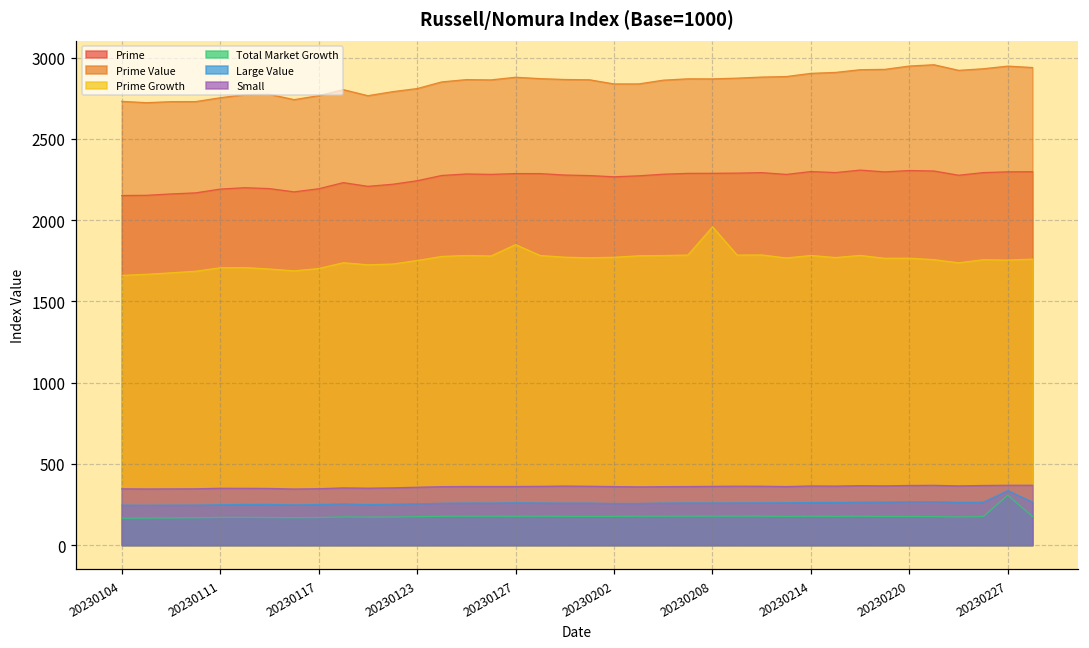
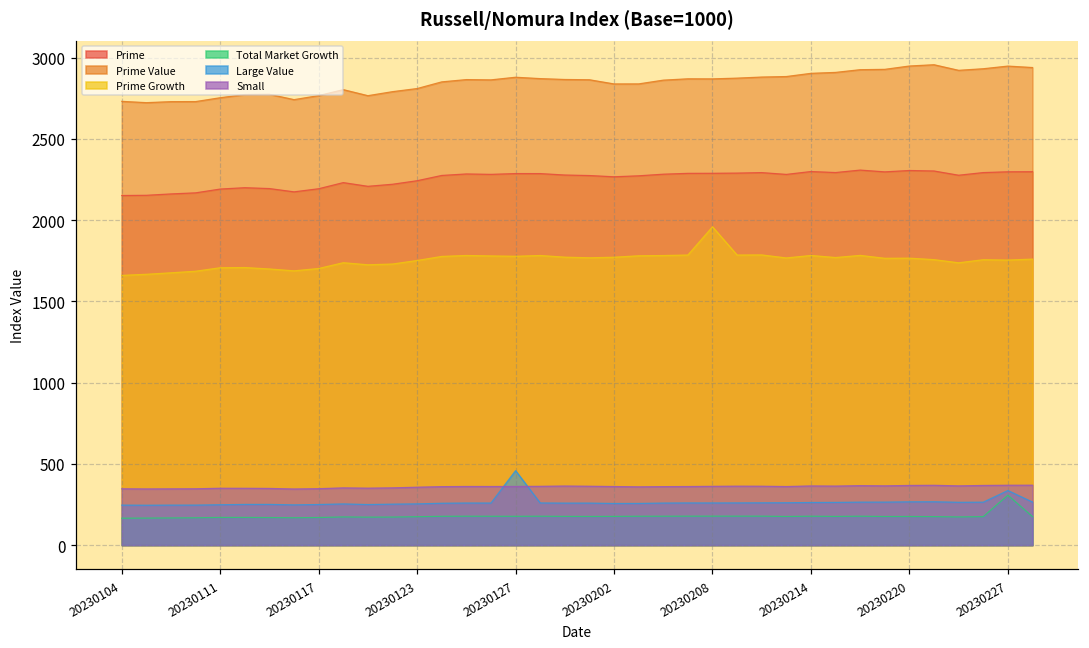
  {
    "Prime Growth": {
      "20230104": 1660,
      "20230111": 1710,
      "20230117": 1700,
      "20230123": 1750,
-     "20230127": 1850,
+     "20230127": 1780,
      "20230202": 1770,
      "20230208": 1960,
      "20230214": 1780,
      "20230220": 1770,
      "20230227": 1750
    },
    "Total Market Growth": {
      "20230104": 170,
      "20230111": 170,
      "20230117": 170,
      "20230123": 170,
      "20230127": 180,
      "20230202": 180,
      "20230208": 180,
      "20230214": 180,
      "20230220": 180,
      "20230227": 310
    },
    "Large Value": {
      "20230104": 250,
      "20230111": 250,
      "20230117": 250,
      "20230123": 250,
-     "20230127": 260,
+     "20230127": 460,
      "20230202": 260,
      "20230208": 260,
      "20230214": 260,
      "20230220": 270,
      "20230227": 340
    },
    "Small": {
      "20230104": 350,
      "20230111": 350,
      "20230117": 350,
      "20230123": 360,
      "20230127": 360,
      "20230202": 360,
      "20230208": 360,
      "20230214": 360,
      "20230220": 370,
      "20230227": 370
    }
  }
